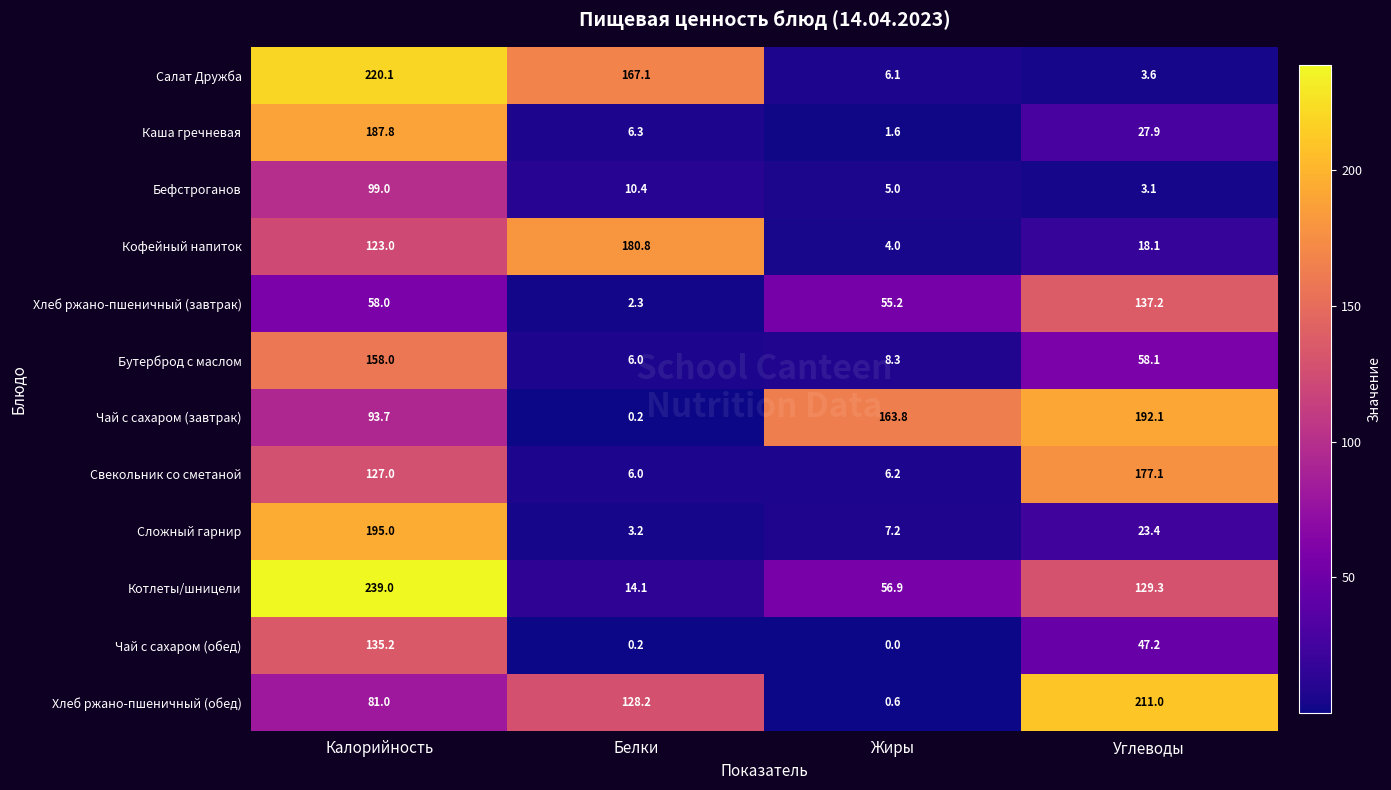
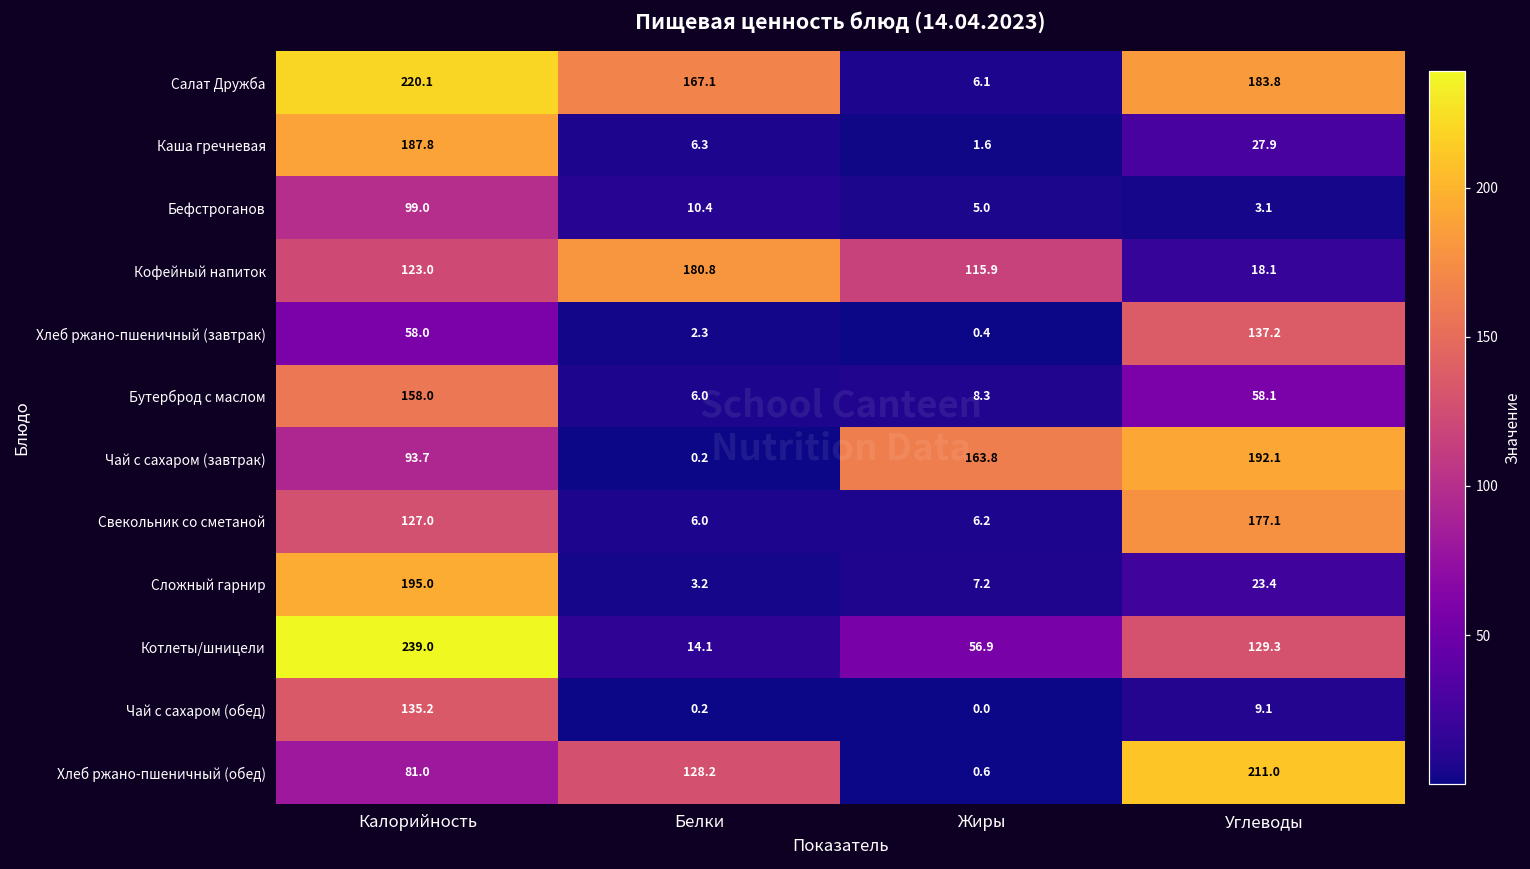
  {
    "Салат Дружба": {
      "Калорийность": 220.1,
      "Белки": 167.1,
      "Жиры": 6.1,
-     "Углеводы": 3.6
+     "Углеводы": 183.8
    },
    "Каша гречневая": {
      "Калорийность": 187.8,
      "Белки": 6.3,
      "Жиры": 1.6,
      "Углеводы": 27.9
    },
    "Бефстроганов": {
      "Калорийность": 99.0,
      "Белки": 10.4,
      "Жиры": 5.0,
      "Углеводы": 3.1
    },
    "Кофейный напиток": {
      "Калорийность": 123.0,
      "Белки": 180.8,
-     "Жиры": 4.0,
+     "Жиры": 115.9,
      "Углеводы": 18.1
    },
    "Хлеб ржано-пшеничный (завтрак)": {
      "Калорийность": 58.0,
      "Белки": 2.3,
-     "Жиры": 55.2,
+     "Жиры": 0.4,
      "Углеводы": 137.2
    },
    "Бутерброд с маслом": {
      "Калорийность": 158.0,
      "Углеводы": 58.1
    },
    "Чай с сахаром (завтрак)": {
      "Калорийность": 93.7,
      "Углеводы": 192.1
    },
    "Свекольник со сметаной": {
      "Калорийность": 127.0,
      "Белки": 6.0,
      "Жиры": 6.2,
      "Углеводы": 177.1
    },
    "Сложный гарнир": {
      "Калорийность": 195.0,
      "Белки": 3.2,
      "Жиры": 7.2,
      "Углеводы": 23.4
    },
    "Котлеты/шницели": {
      "Калорийность": 239.0,
      "Белки": 14.1,
      "Жиры": 56.9,
      "Углеводы": 129.3
    },
    "Чай с сахаром (обед)": {
      "Калорийность": 135.2,
      "Белки": 0.2,
      "Жиры": 0.0,
-     "Углеводы": 47.2
+     "Углеводы": 9.1
    },
    "Хлеб ржано-пшеничный (обед)": {
      "Калорийность": 81.0,
      "Белки": 128.2,
      "Жиры": 0.6,
      "Углеводы": 211.0
    }
  }
